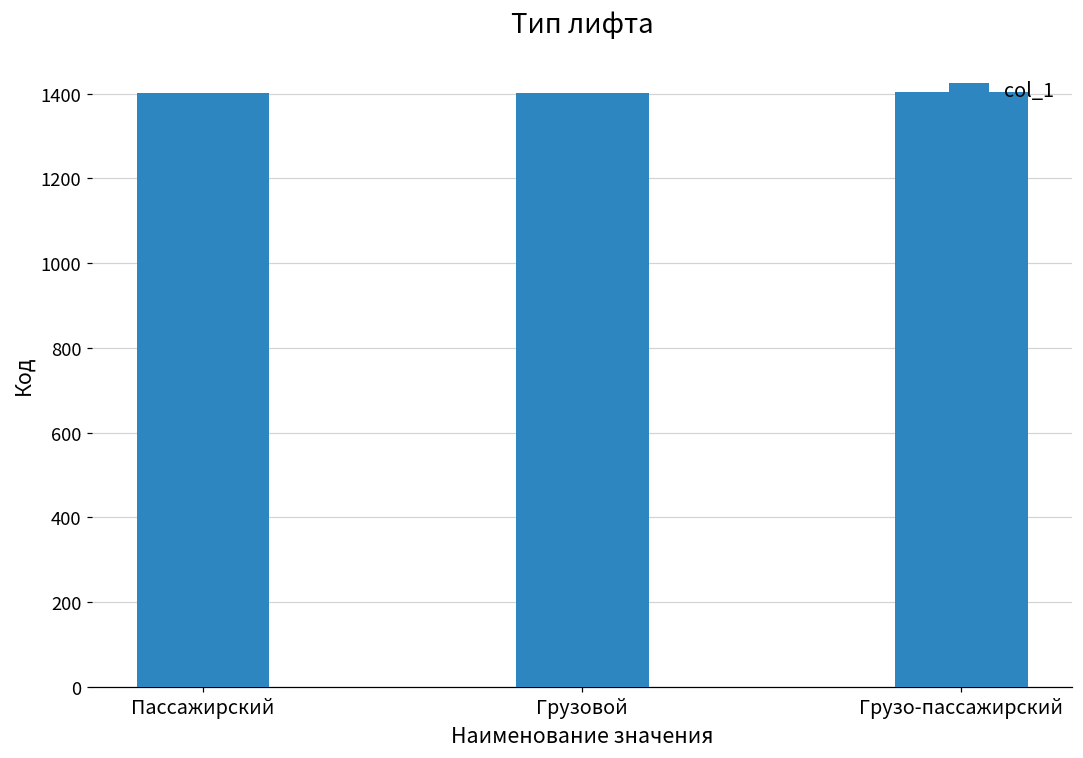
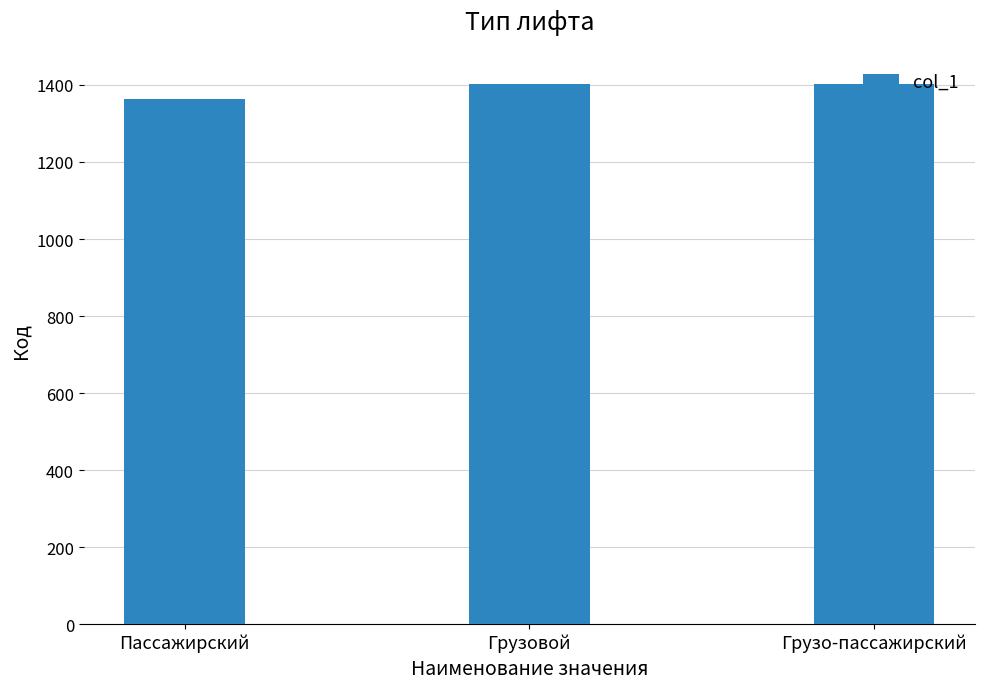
  {
-   "Пассажирский": 1400,
+   "Пассажирский": 1360,
    "Грузовой": 1400,
    "Грузо-пассажирский": 1400
  }
